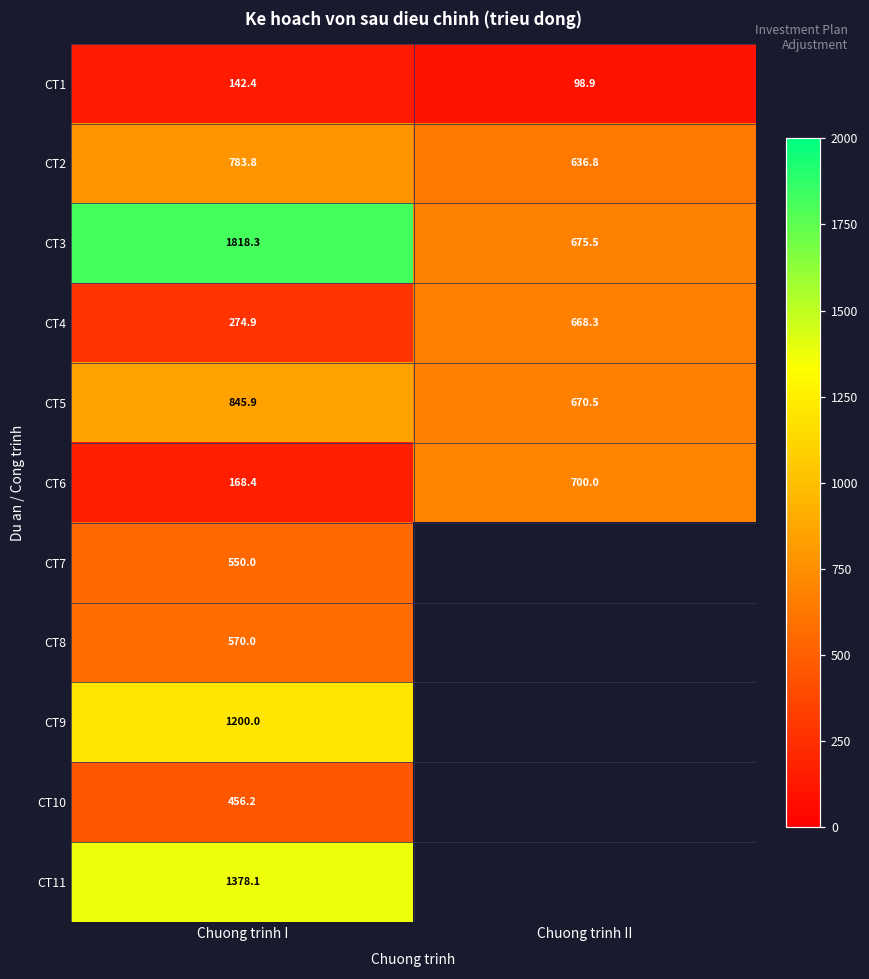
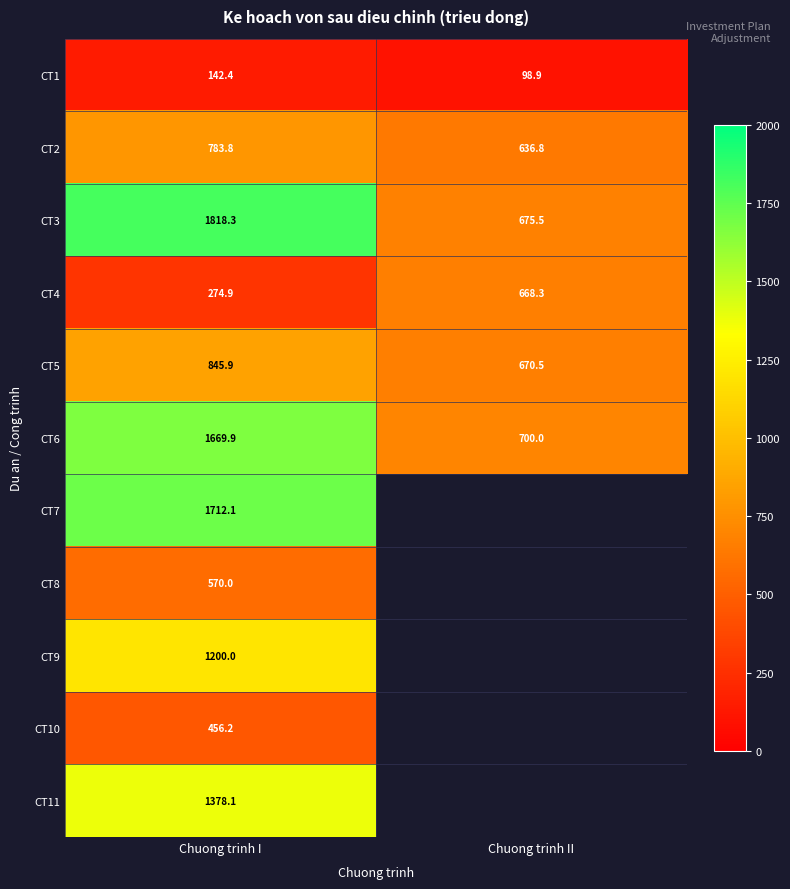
  {
    "CT1": {
      "Chuong trinh I": 142.4,
      "Chuong trinh II": 98.9
    },
    "CT2": {
      "Chuong trinh I": 783.8,
      "Chuong trinh II": 636.8
    },
    "CT3": {
      "Chuong trinh I": 1818.3,
      "Chuong trinh II": 675.5
    },
    "CT4": {
      "Chuong trinh I": 274.9,
      "Chuong trinh II": 668.3
    },
    "CT5": {
      "Chuong trinh I": 845.9,
      "Chuong trinh II": 670.5
    },
    "CT6": {
-     "Chuong trinh I": 168.4,
+     "Chuong trinh I": 1669.9,
      "Chuong trinh II": 700.0
    },
    "CT7": {
-     "Chuong trinh I": 550.0
+     "Chuong trinh I": 1712.1
    },
    "CT8": {
      "Chuong trinh I": 570.0
    },
    "CT9": {
      "Chuong trinh I": 1200.0
    },
    "CT10": {
      "Chuong trinh I": 456.2
    },
    "CT11": {
      "Chuong trinh I": 1378.1
    }
  }
